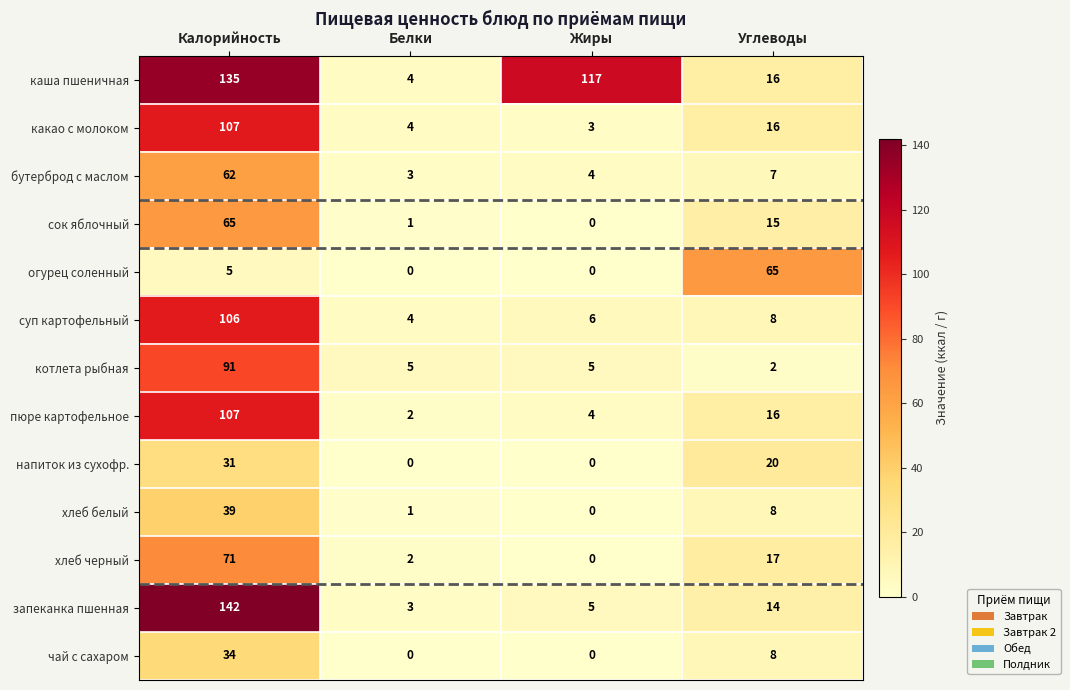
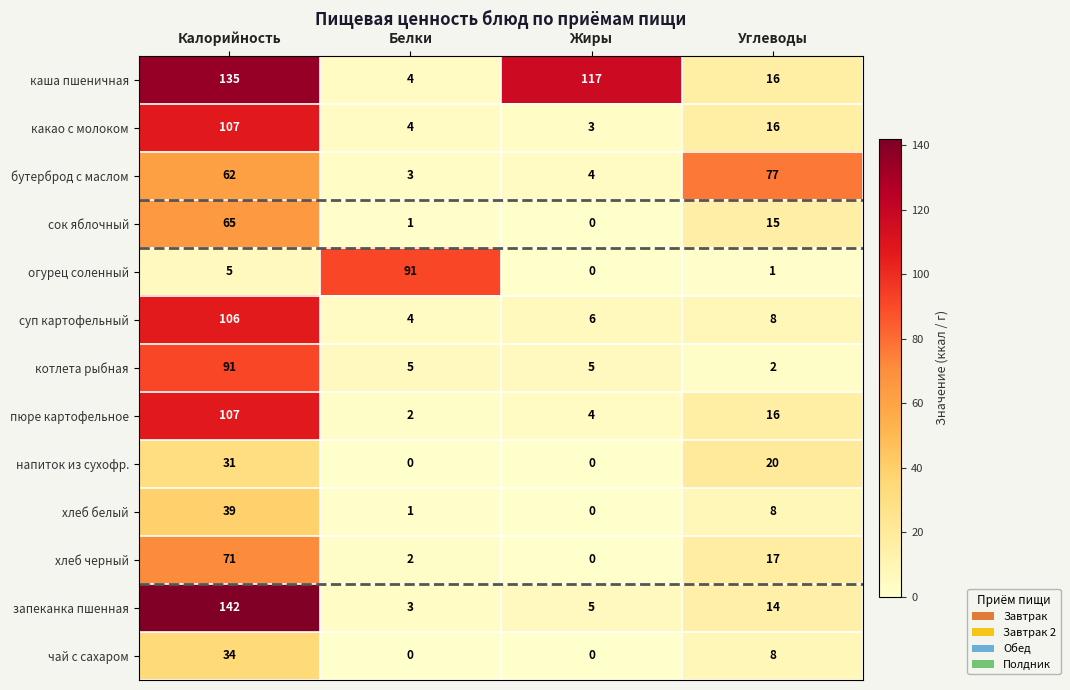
  {
    "каша пшеничная": {
      "Калорийность": 135,
      "Белки": 4,
      "Жиры": 117,
      "Углеводы": 16
    },
    "какао с молоком": {
      "Калорийность": 107,
      "Белки": 4,
      "Жиры": 3,
      "Углеводы": 16
    },
    "бутерброд с маслом": {
      "Калорийность": 62,
      "Белки": 3,
      "Жиры": 4,
-     "Углеводы": 7
+     "Углеводы": 77
    },
    "сок яблочный": {
      "Калорийность": 65,
      "Белки": 1,
      "Жиры": 0,
      "Углеводы": 15
    },
    "огурец соленный": {
      "Калорийность": 5,
-     "Белки": 0,
+     "Белки": 91,
      "Жиры": 0,
-     "Углеводы": 65
+     "Углеводы": 1
    },
    "суп картофельный": {
      "Калорийность": 106,
      "Белки": 4,
      "Жиры": 6,
      "Углеводы": 8
    },
    "котлета рыбная": {
      "Калорийность": 91,
      "Белки": 5,
      "Жиры": 5,
      "Углеводы": 2
    },
    "пюре картофельное": {
      "Калорийность": 107,
      "Белки": 2,
      "Жиры": 4,
      "Углеводы": 16
    },
    "напиток из сухофр.": {
      "Калорийность": 31,
      "Белки": 0,
      "Жиры": 0,
      "Углеводы": 20
    },
    "хлеб белый": {
      "Калорийность": 39,
      "Белки": 1,
      "Жиры": 0,
      "Углеводы": 8
    },
    "хлеб черный": {
      "Калорийность": 71,
      "Белки": 2,
      "Жиры": 0,
      "Углеводы": 17
    },
    "запеканка пшенная": {
      "Калорийность": 142,
      "Белки": 3,
      "Жиры": 5,
      "Углеводы": 14
    },
    "чай с сахаром": {
      "Калорийность": 34,
      "Белки": 0,
      "Жиры": 0,
      "Углеводы": 8
    }
  }
